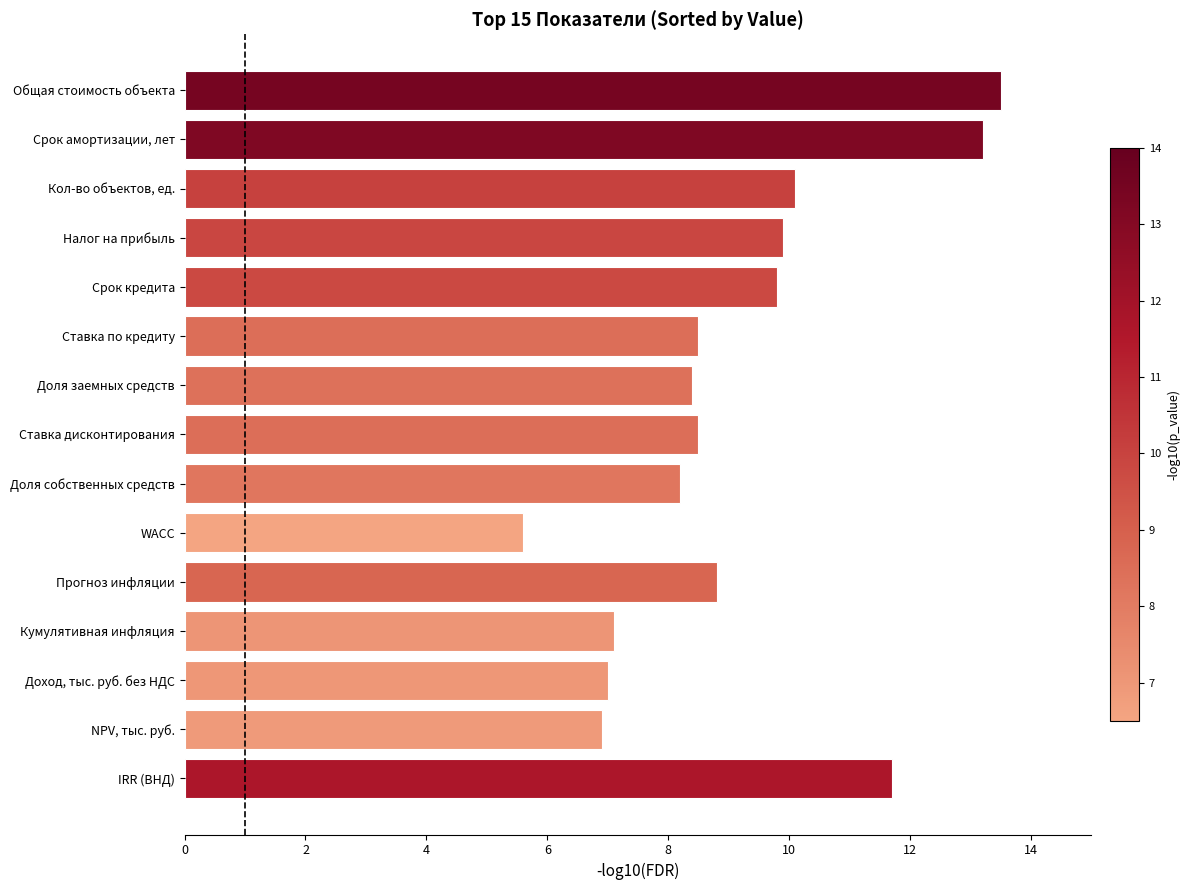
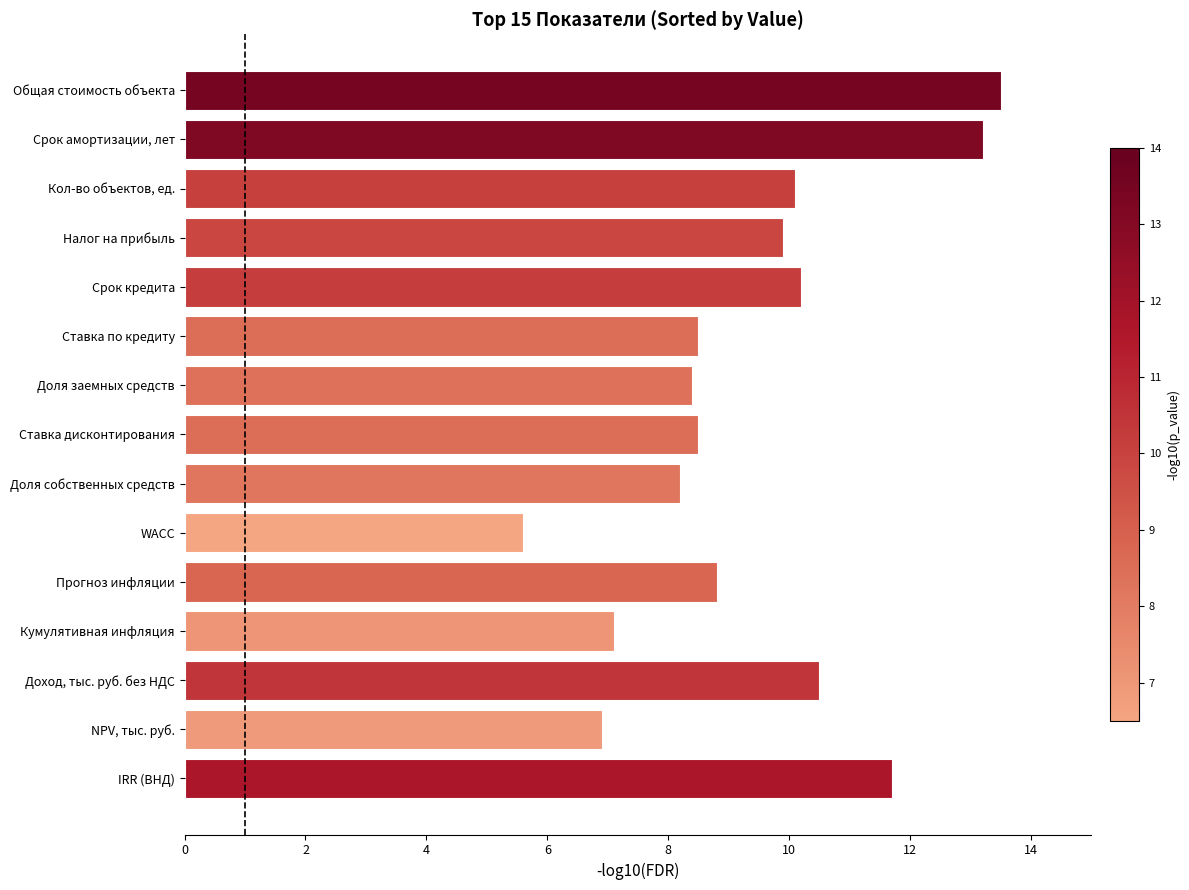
  {
    "Общая стоимость объекта": 13.5,
    "Срок амортизации, лет": 13.2,
    "Кол-во объектов, ед.": 10.1,
    "Налог на прибыль": 9.9,
-   "Срок кредита": 9.8,
+   "Срок кредита": 10.2,
    "Ставка по кредиту": 8.5,
    "Доля заемных средств": 8.4,
    "Ставка дисконтирования": 8.5,
    "Доля собственных средств": 8.2,
    "WACC": 5.6,
    "Прогноз инфляции": 8.8,
    "Кумулятивная инфляция": 7.1,
-   "Доход, тыс. руб. без НДС": 7.0,
+   "Доход, тыс. руб. без НДС": 10.5,
    "NPV, тыс. руб.": 6.9,
    "IRR (ВНД)": 11.7
  }
